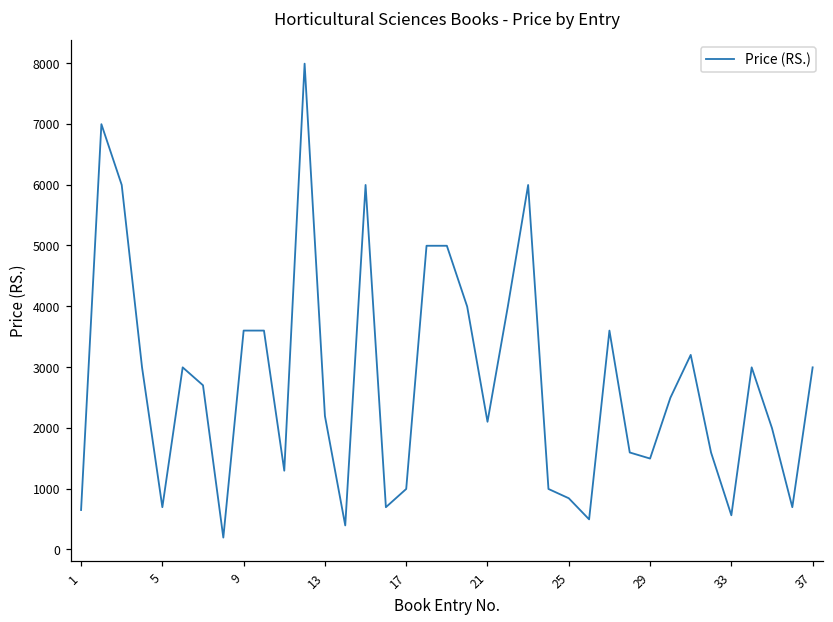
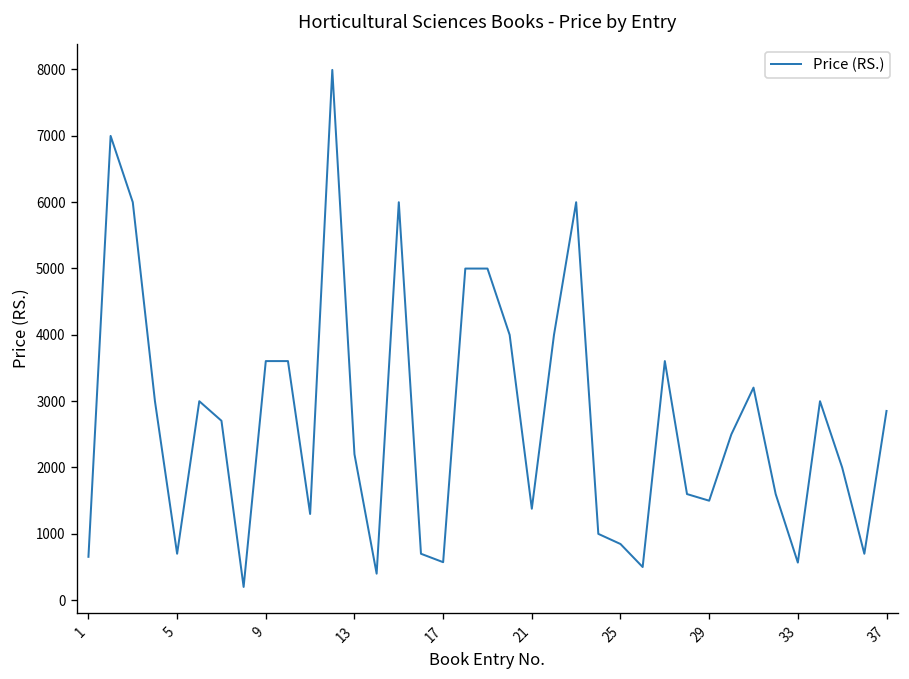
  {
    "1": 600,
    "5": 700,
    "9": 3600,
    "13": 2200,
-   "17": 1000,
-   "21": 2100,
+   "17": 600,
+   "21": 1400,
    "25": 800,
    "29": 1500,
    "33": 600,
-   "37": 3000
+   "37": 2800
  }
